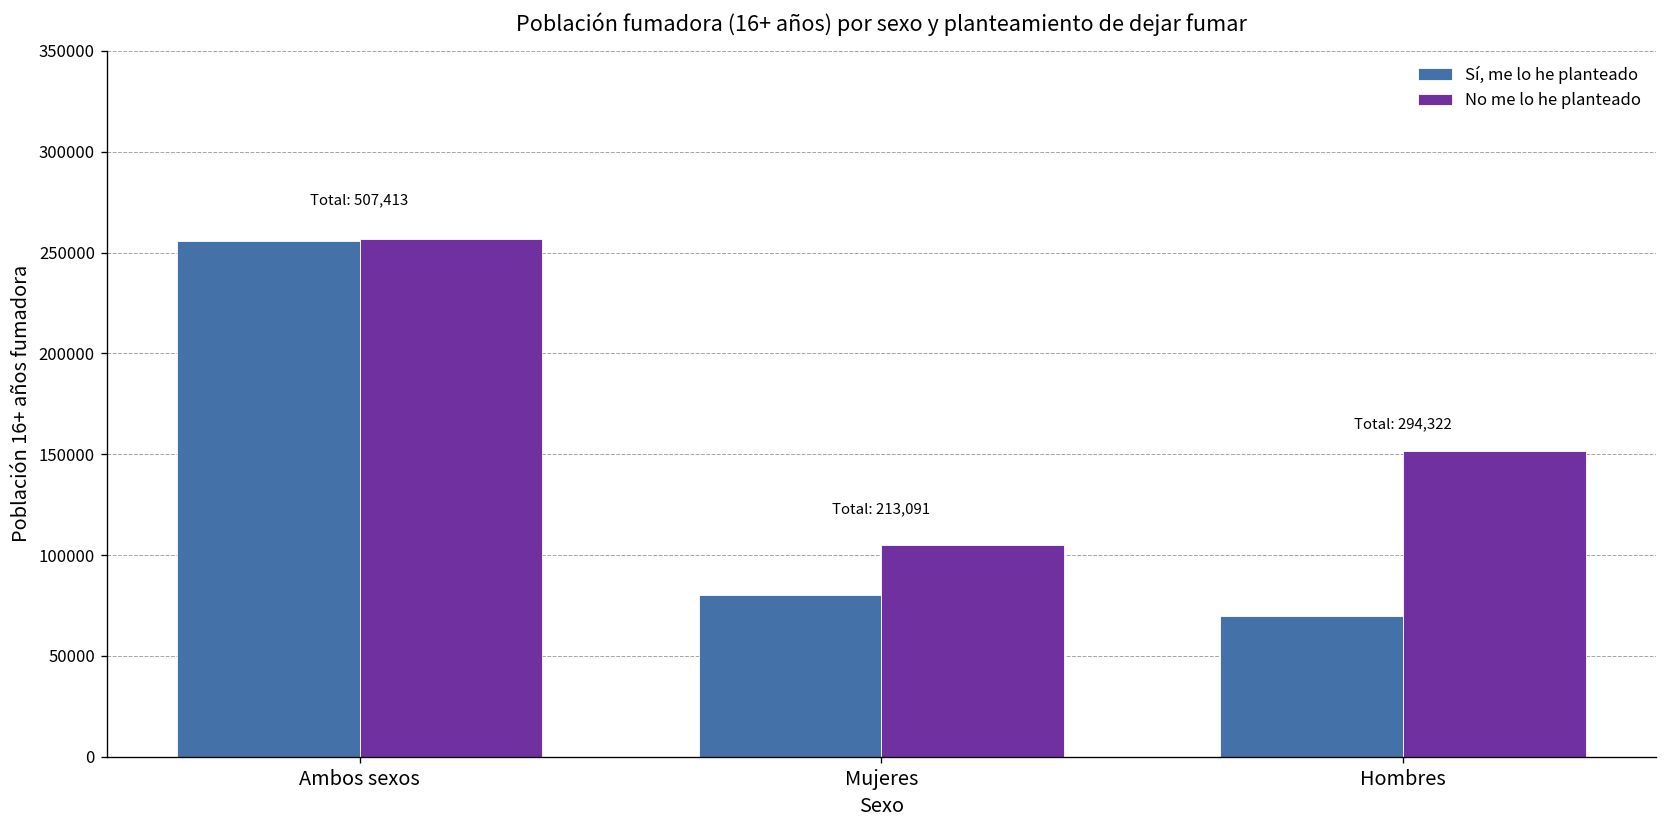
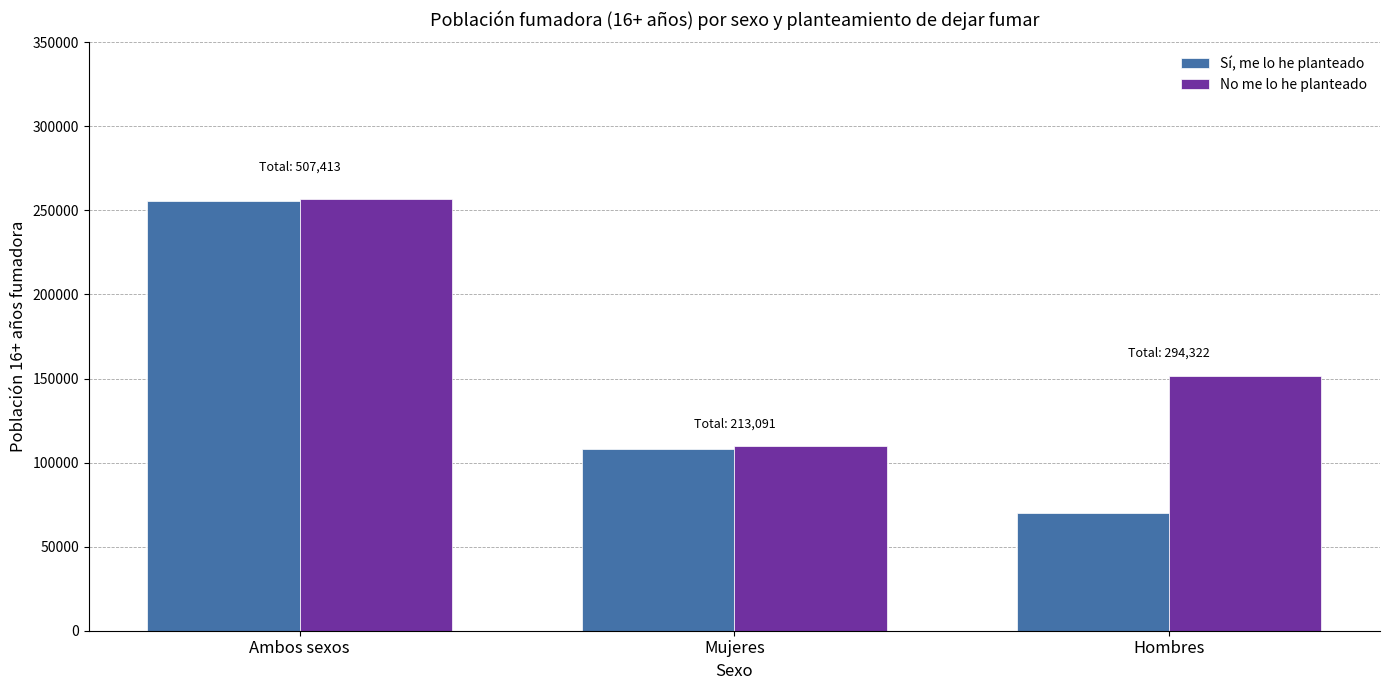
  {
    "Sí, me lo he planteado": {
      "Ambos sexos": 256000,
-     "Mujeres": 80000,
+     "Mujeres": 108000,
      "Hombres": 70000
    },
    "No me lo he planteado": {
      "Ambos sexos": 257000,
-     "Mujeres": 105000,
+     "Mujeres": 110000,
      "Hombres": 151000
    }
  }
